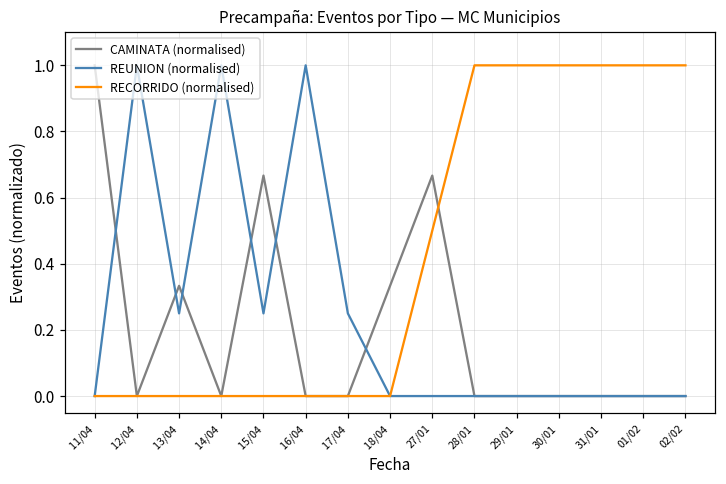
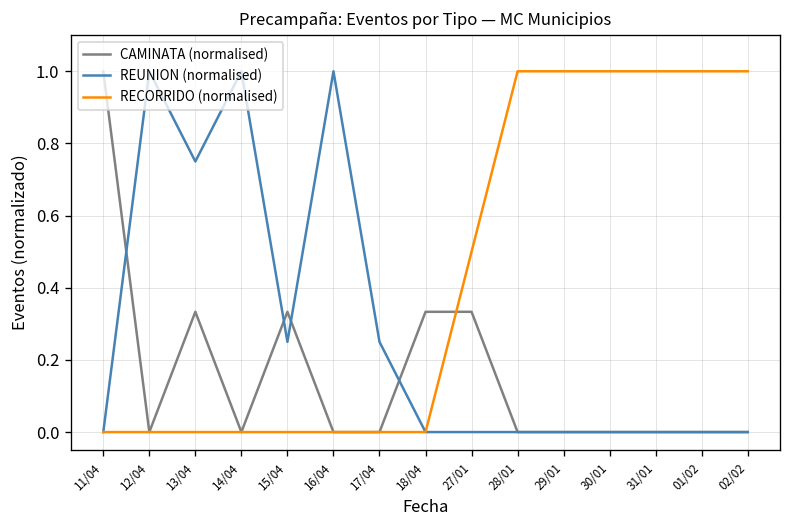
  {
    "CAMINATA (normalised)": {
      "13/04": 0.33,
-     "15/04": 0.67,
+     "15/04": 0.33,
      "18/04": 0.33,
-     "27/01": 0.67
+     "27/01": 0.33
    },
    "REUNION (normalised)": {
-     "13/04": 0.25,
+     "13/04": 0.75,
      "15/04": 0.25,
      "16/04": 1.00,
      "17/04": 0.25,
      "27/01": 0.00
    },
    "RECORRIDO (normalised)": {
      "13/04": 0.00,
      "15/04": 0.00,
      "27/01": 0.50,
      "28/01": 1.00,
      "29/01": 1.00,
      "30/01": 1.00,
      "31/01": 1.00,
      "01/02": 1.00,
      "02/02": 1.00
    }
  }
